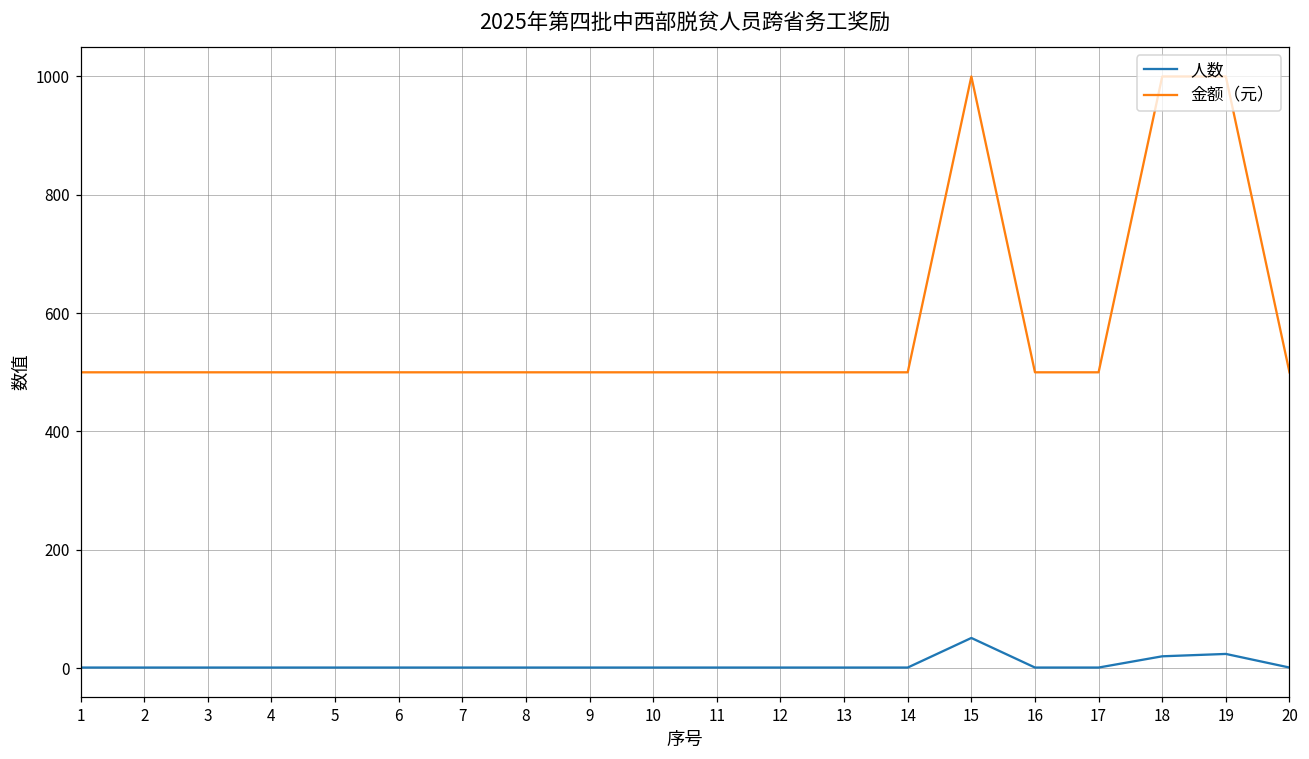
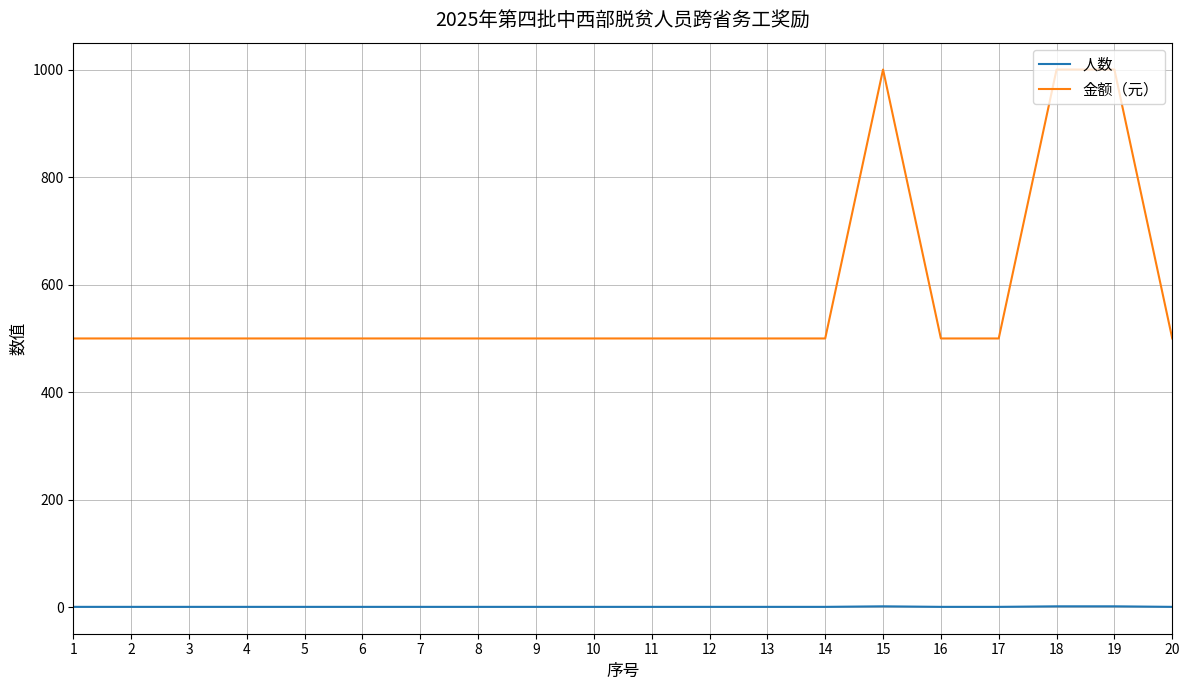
  {
    "人数": {
      "1": 0,
      "2": 0,
      "3": 0,
      "4": 0,
      "5": 0,
      "6": 0,
      "7": 0,
      "8": 0,
      "9": 0,
      "10": 0,
      "11": 0,
      "12": 0,
      "13": 0,
      "14": 0,
-     "15": 50,
+     "15": 0,
      "16": 0,
      "17": 0,
-     "18": 20,
-     "19": 20,
+     "18": 0,
+     "19": 0,
      "20": 0
    },
    "金额（元）": {
      "1": 500,
      "2": 500,
      "3": 500,
      "4": 500,
      "5": 500,
      "6": 500,
      "7": 500,
      "8": 500,
      "9": 500,
      "10": 500,
      "11": 500,
      "12": 500,
      "13": 500,
      "14": 500,
      "15": 1000,
      "16": 500,
      "17": 500,
      "20": 500
    }
  }
